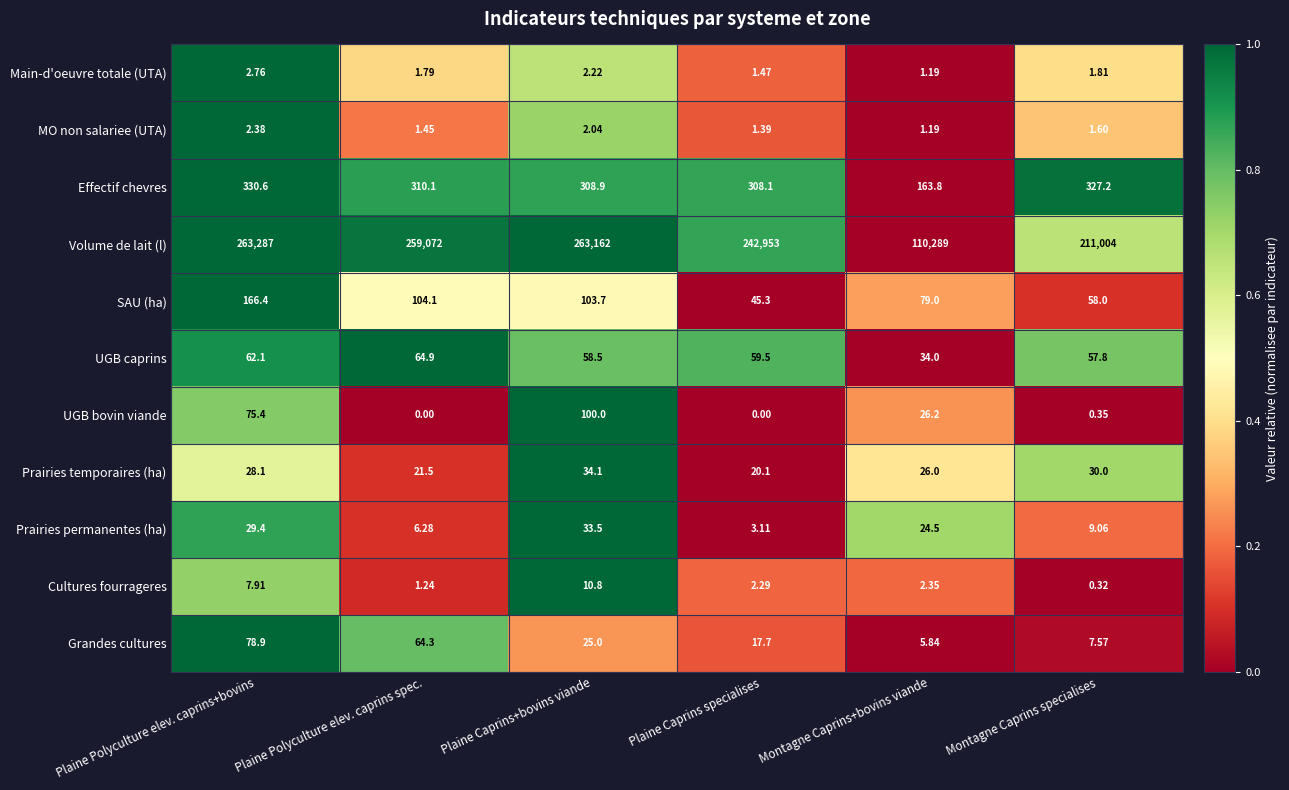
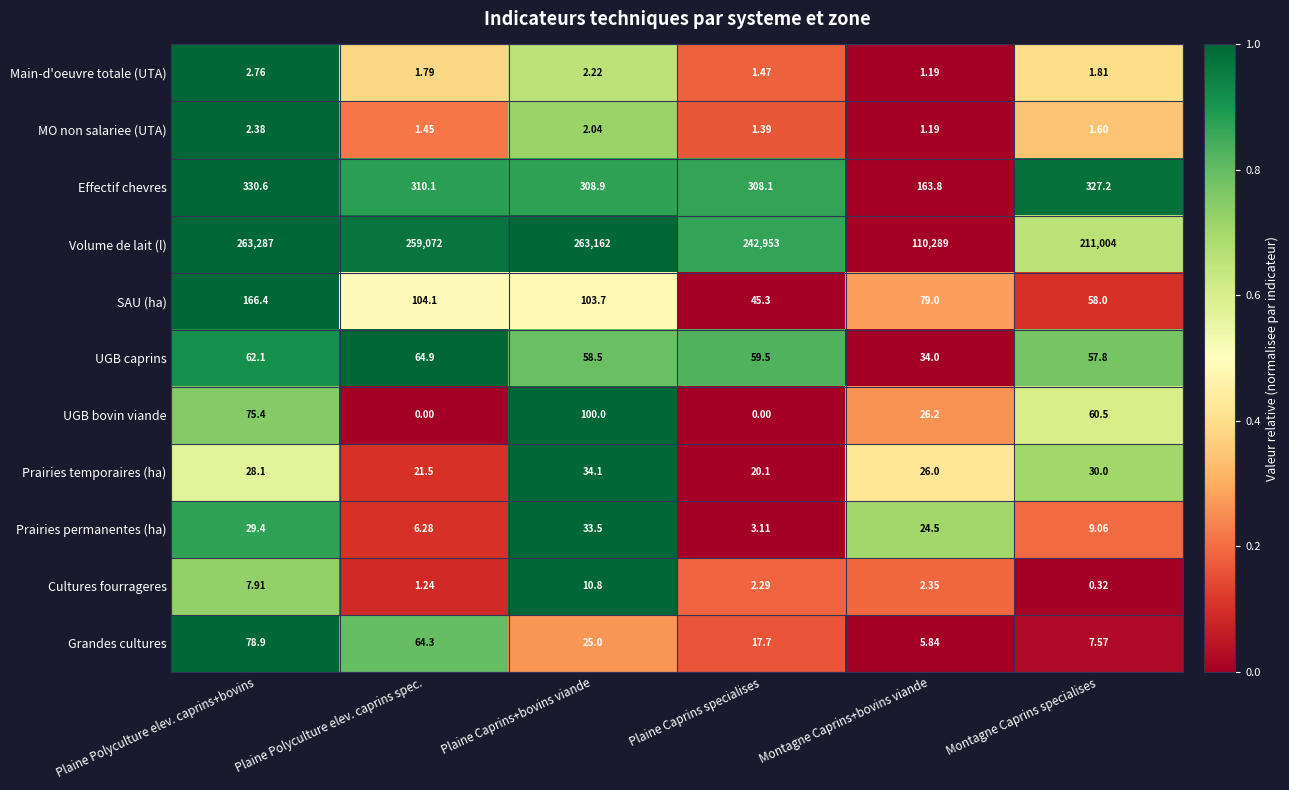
  {
    "Main-d'oeuvre totale (UTA)": {
      "Plaine Polyculture elev. caprins+bovins": "2.76",
      "Plaine Polyculture elev. caprins spec.": "1.79",
      "Plaine Caprins+bovins viande": "2.22",
      "Plaine Caprins specialises": "1.47",
      "Montagne Caprins+bovins viande": "1.19",
      "Montagne Caprins specialises": "1.81"
    },
    "MO non salariee (UTA)": {
      "Plaine Polyculture elev. caprins+bovins": "2.38",
      "Plaine Polyculture elev. caprins spec.": "1.45",
      "Plaine Caprins+bovins viande": "2.04",
      "Plaine Caprins specialises": "1.39",
      "Montagne Caprins+bovins viande": "1.19",
      "Montagne Caprins specialises": "1.60"
    },
    "Effectif chevres": {
      "Plaine Polyculture elev. caprins+bovins": "330.6",
      "Plaine Polyculture elev. caprins spec.": "310.1",
      "Plaine Caprins+bovins viande": "308.9",
      "Plaine Caprins specialises": "308.1",
      "Montagne Caprins+bovins viande": "163.8",
      "Montagne Caprins specialises": "327.2"
    },
    "Volume de lait (l)": {
      "Plaine Polyculture elev. caprins+bovins": "263,287",
      "Plaine Polyculture elev. caprins spec.": "259,072",
      "Plaine Caprins+bovins viande": "263,162",
      "Plaine Caprins specialises": "242,953",
      "Montagne Caprins+bovins viande": "110,289",
      "Montagne Caprins specialises": "211,004"
    },
    "SAU (ha)": {
      "Plaine Polyculture elev. caprins+bovins": "166.4",
      "Plaine Polyculture elev. caprins spec.": "104.1",
      "Plaine Caprins+bovins viande": "103.7",
      "Plaine Caprins specialises": "45.3",
      "Montagne Caprins+bovins viande": "79.0",
      "Montagne Caprins specialises": "58.0"
    },
    "UGB caprins": {
      "Plaine Polyculture elev. caprins+bovins": "62.1",
      "Plaine Polyculture elev. caprins spec.": "64.9",
      "Plaine Caprins+bovins viande": "58.5",
      "Plaine Caprins specialises": "59.5",
      "Montagne Caprins+bovins viande": "34.0",
      "Montagne Caprins specialises": "57.8"
    },
    "UGB bovin viande": {
      "Plaine Polyculture elev. caprins+bovins": "75.4",
      "Plaine Polyculture elev. caprins spec.": "0.00",
      "Plaine Caprins+bovins viande": "100.0",
      "Plaine Caprins specialises": "0.00",
      "Montagne Caprins+bovins viande": "26.2",
-     "Montagne Caprins specialises": "0.35"
+     "Montagne Caprins specialises": "60.5"
    },
    "Prairies temporaires (ha)": {
      "Plaine Polyculture elev. caprins+bovins": "28.1",
      "Plaine Polyculture elev. caprins spec.": "21.5",
      "Plaine Caprins+bovins viande": "34.1",
      "Plaine Caprins specialises": "20.1",
      "Montagne Caprins+bovins viande": "26.0",
      "Montagne Caprins specialises": "30.0"
    },
    "Prairies permanentes (ha)": {
      "Plaine Polyculture elev. caprins+bovins": "29.4",
      "Plaine Polyculture elev. caprins spec.": "6.28",
      "Plaine Caprins+bovins viande": "33.5",
      "Plaine Caprins specialises": "3.11",
      "Montagne Caprins+bovins viande": "24.5",
      "Montagne Caprins specialises": "9.06"
    },
    "Cultures fourrageres": {
      "Plaine Polyculture elev. caprins+bovins": "7.91",
      "Plaine Polyculture elev. caprins spec.": "1.24",
      "Plaine Caprins+bovins viande": "10.8",
      "Plaine Caprins specialises": "2.29",
      "Montagne Caprins+bovins viande": "2.35",
      "Montagne Caprins specialises": "0.32"
    },
    "Grandes cultures": {
      "Plaine Polyculture elev. caprins+bovins": "78.9",
      "Plaine Polyculture elev. caprins spec.": "64.3",
      "Plaine Caprins+bovins viande": "25.0",
      "Plaine Caprins specialises": "17.7",
      "Montagne Caprins+bovins viande": "5.84",
      "Montagne Caprins specialises": "7.57"
    }
  }
